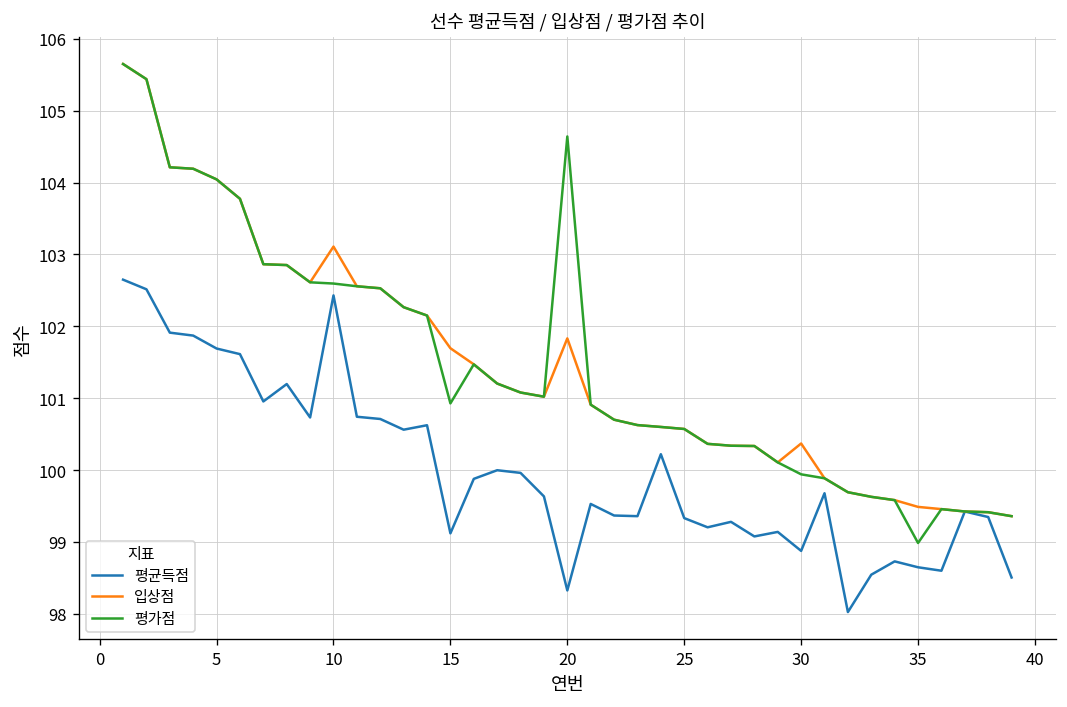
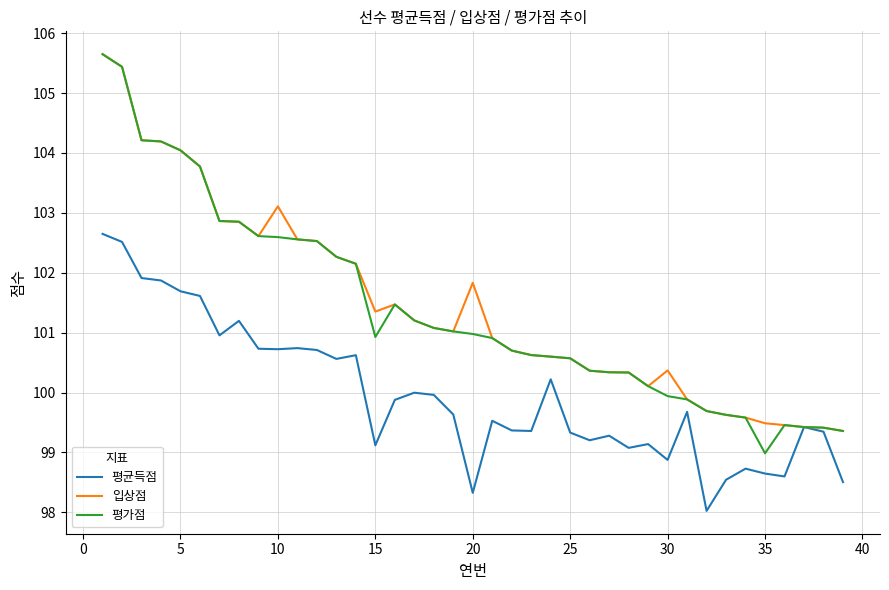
  {
    "평균득점": {
      "5": 101.7,
-     "10": 102.4,
+     "10": 100.7,
      "15": 99.1,
      "20": 98.3,
      "25": 99.3,
      "30": 98.9,
      "35": 98.6
    },
    "입상점": {
      "10": 103.1,
-     "15": 101.7,
+     "15": 101.4,
      "20": 101.8,
      "30": 100.4,
      "35": 99.5
    },
    "평가점": {
      "10": 102.6,
      "15": 100.9,
-     "20": 104.6,
+     "20": 101.0,
      "30": 99.9,
      "35": 99.0
    }
  }
